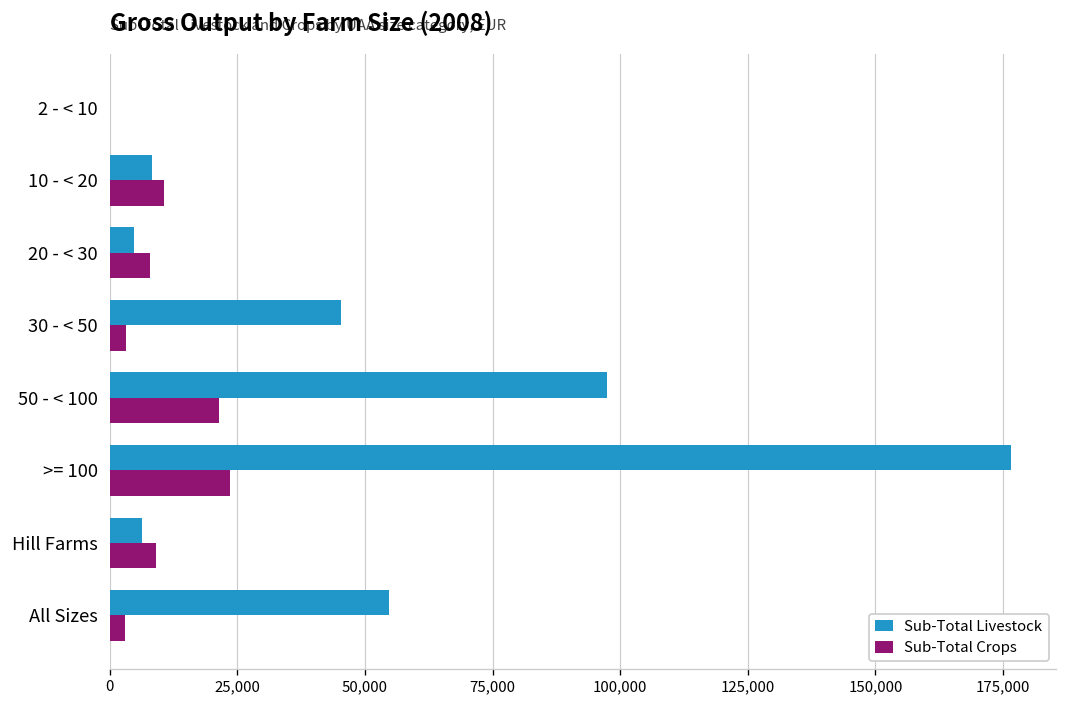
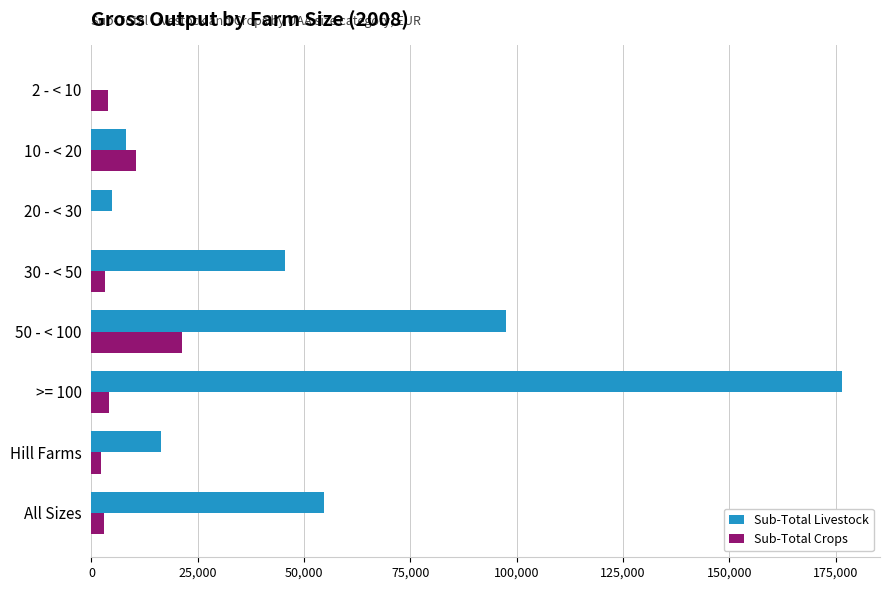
  {
    "Sub-Total Livestock": {
      "2 - < 10": "0",
      "10 - < 20": "8,000",
      "20 - < 30": "5,000",
      "30 - < 50": "45,000",
      "50 - < 100": "97,000",
      ">= 100": "177,000",
-     "Hill Farms": "6,000",
+     "Hill Farms": "16,000",
      "All Sizes": "55,000"
    },
    "Sub-Total Crops": {
-     "2 - < 10": "0",
+     "2 - < 10": "4,000",
      "10 - < 20": "11,000",
-     "20 - < 30": "8,000",
+     "20 - < 30": "0",
      "30 - < 50": "3,000",
      "50 - < 100": "21,000",
-     ">= 100": "24,000",
-     "Hill Farms": "9,000",
+     ">= 100": "4,000",
+     "Hill Farms": "2,000",
      "All Sizes": "3,000"
    }
  }
